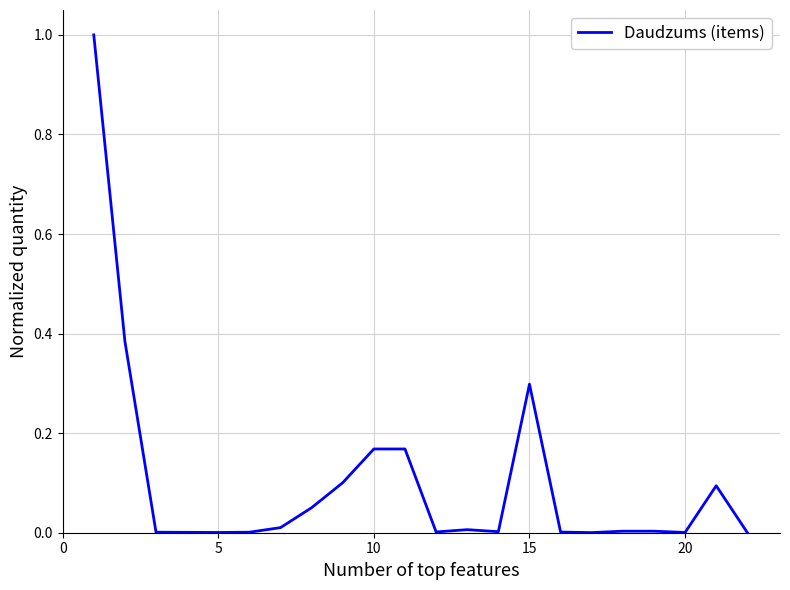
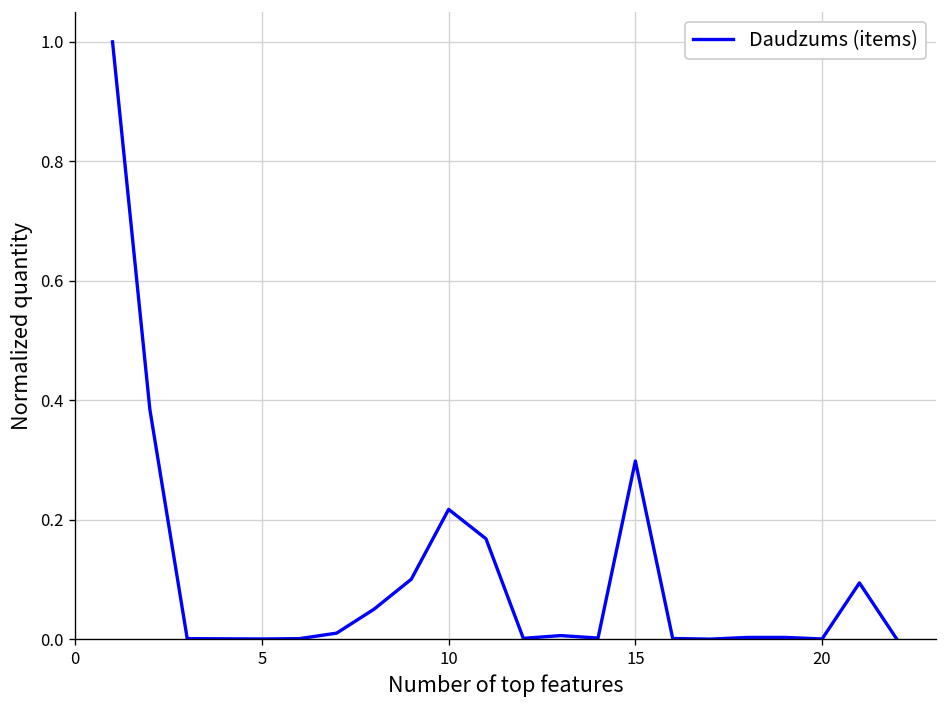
  {
    "5": 0.00,
-   "10": 0.17,
+   "10": 0.22,
    "15": 0.30,
    "20": 0.00
  }
